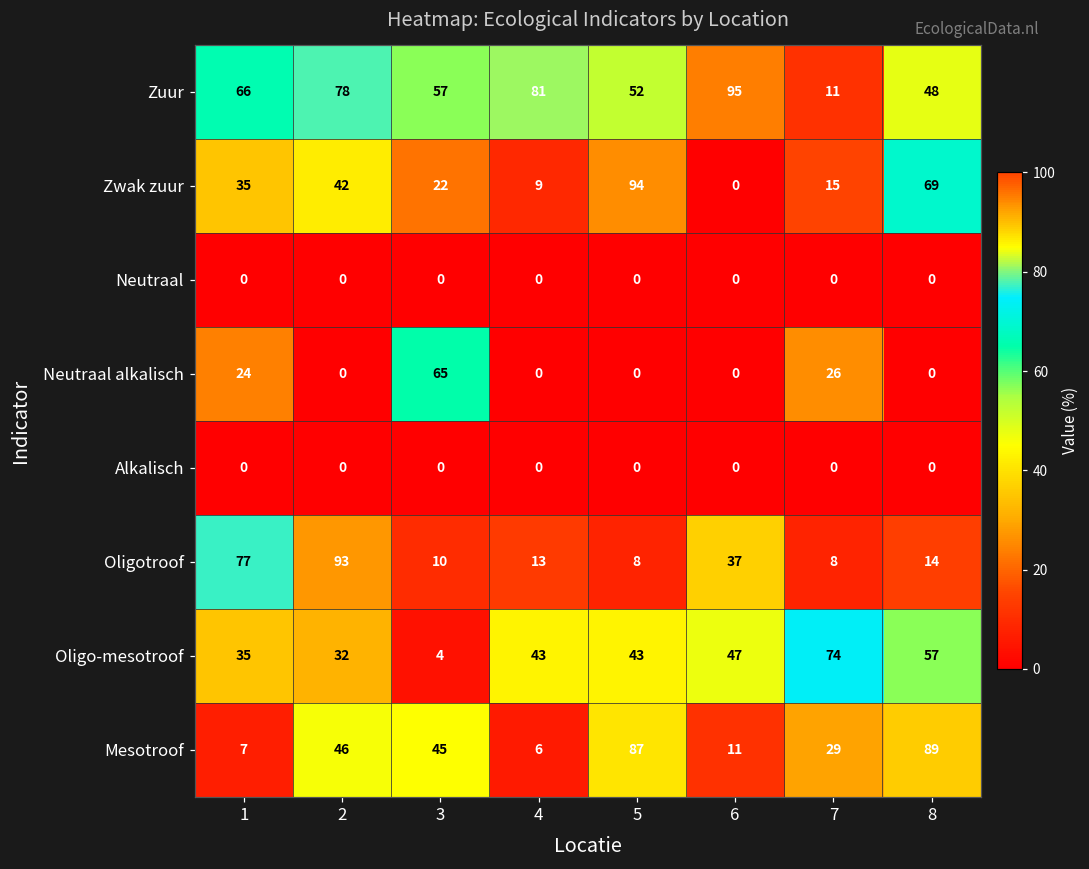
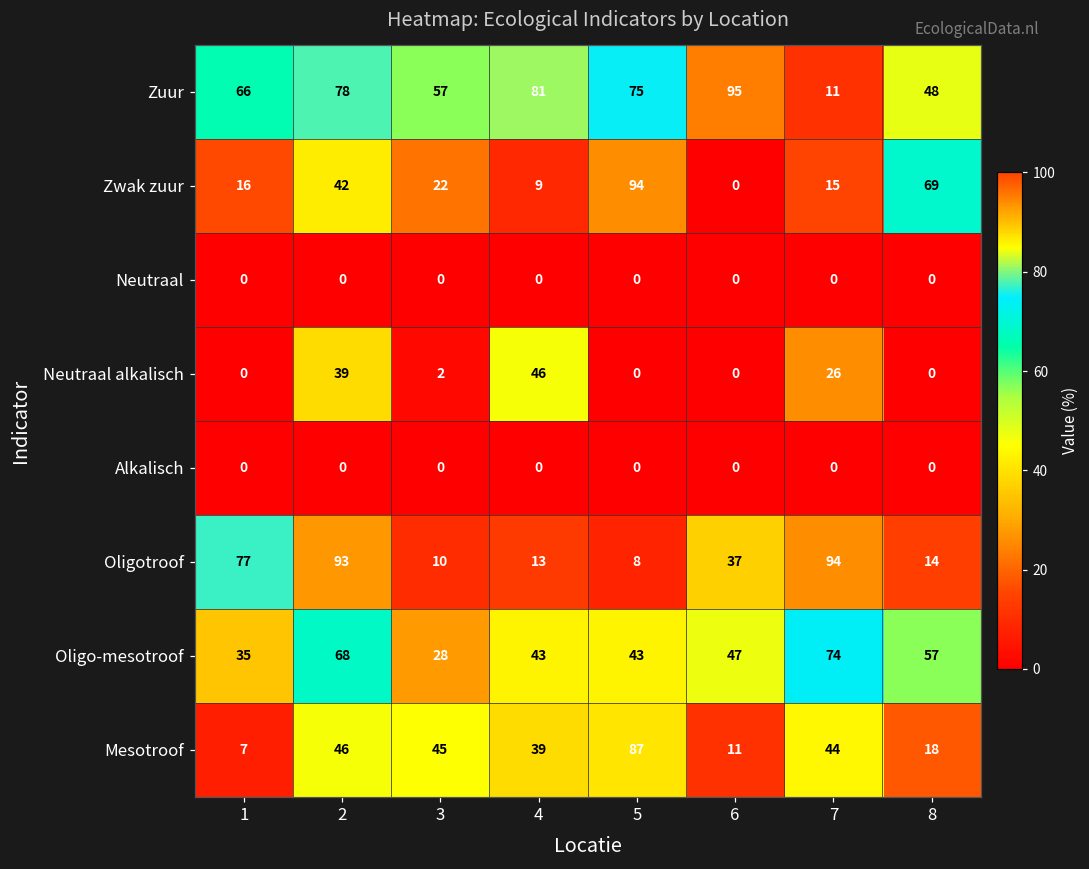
  {
    "Zuur": {
      "1": 66,
      "2": 78,
      "3": 57,
      "4": 81,
-     "5": 52,
+     "5": 75,
      "6": 95,
      "7": 11,
      "8": 48
    },
    "Zwak zuur": {
-     "1": 35,
+     "1": 16,
      "2": 42,
      "3": 22,
      "4": 9,
      "5": 94,
      "6": 0,
      "7": 15,
      "8": 69
    },
    "Neutraal": {
      "1": 0,
      "2": 0,
      "3": 0,
      "4": 0,
      "5": 0,
      "6": 0,
      "7": 0,
      "8": 0
    },
    "Neutraal alkalisch": {
-     "1": 24,
-     "2": 0,
-     "3": 65,
-     "4": 0,
+     "1": 0,
+     "2": 39,
+     "3": 2,
+     "4": 46,
      "5": 0,
      "6": 0,
      "7": 26,
      "8": 0
    },
    "Alkalisch": {
      "1": 0,
      "2": 0,
      "3": 0,
      "4": 0,
      "5": 0,
      "6": 0,
      "7": 0,
      "8": 0
    },
    "Oligotroof": {
      "1": 77,
      "2": 93,
      "3": 10,
      "4": 13,
      "5": 8,
      "6": 37,
-     "7": 8,
+     "7": 94,
      "8": 14
    },
    "Oligo-mesotroof": {
      "1": 35,
-     "2": 32,
-     "3": 4,
+     "2": 68,
+     "3": 28,
      "4": 43,
      "5": 43,
      "6": 47,
      "7": 74,
      "8": 57
    },
    "Mesotroof": {
      "1": 7,
      "2": 46,
      "3": 45,
-     "4": 6,
+     "4": 39,
      "5": 87,
      "6": 11,
-     "7": 29,
-     "8": 89
+     "7": 44,
+     "8": 18
    }
  }
